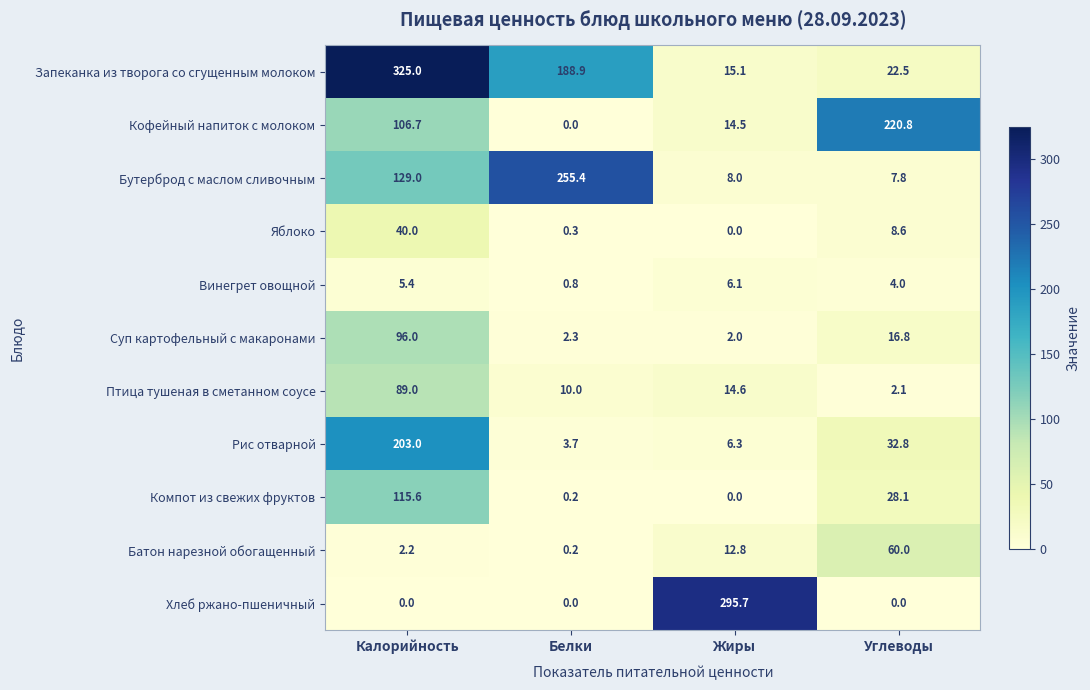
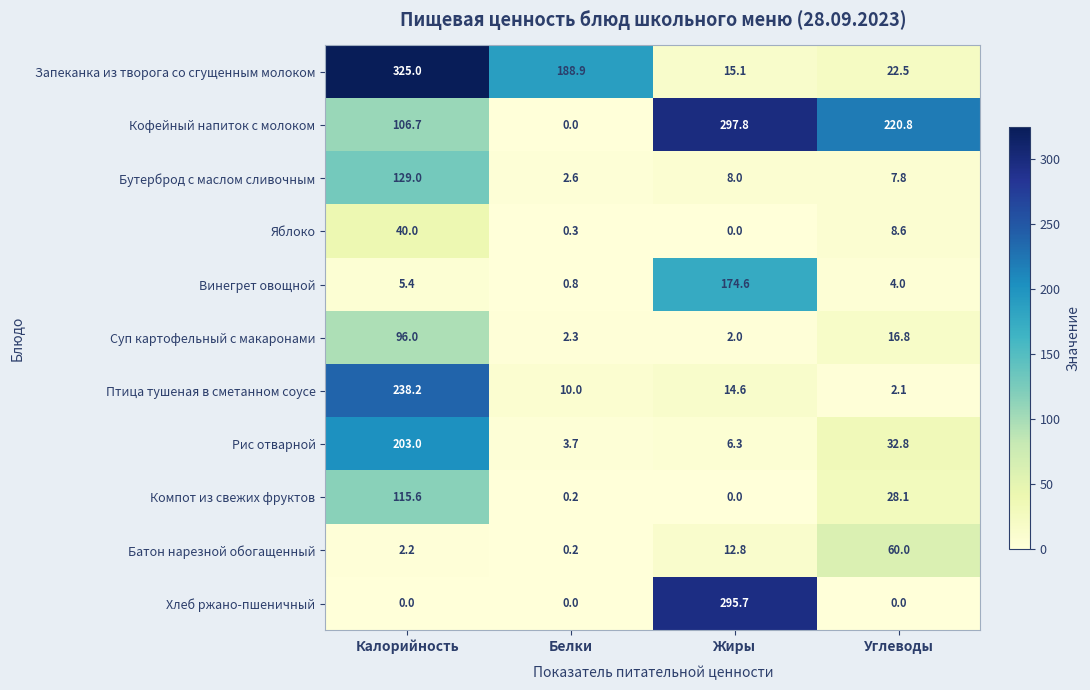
  {
    "Запеканка из творога со сгущенным молоком": {
      "Калорийность": 325.0,
      "Белки": 188.9,
      "Жиры": 15.1,
      "Углеводы": 22.5
    },
    "Кофейный напиток с молоком": {
      "Калорийность": 106.7,
      "Белки": 0.0,
-     "Жиры": 14.5,
+     "Жиры": 297.8,
      "Углеводы": 220.8
    },
    "Бутерброд с маслом сливочным": {
      "Калорийность": 129.0,
-     "Белки": 255.4,
+     "Белки": 2.6,
      "Жиры": 8.0,
      "Углеводы": 7.8
    },
    "Яблоко": {
      "Калорийность": 40.0,
      "Белки": 0.3,
      "Жиры": 0.0,
      "Углеводы": 8.6
    },
    "Винегрет овощной": {
      "Калорийность": 5.4,
      "Белки": 0.8,
-     "Жиры": 6.1,
+     "Жиры": 174.6,
      "Углеводы": 4.0
    },
    "Суп картофельный с макаронами": {
      "Калорийность": 96.0,
      "Белки": 2.3,
      "Жиры": 2.0,
      "Углеводы": 16.8
    },
    "Птица тушеная в сметанном соусе": {
-     "Калорийность": 89.0,
+     "Калорийность": 238.2,
      "Белки": 10.0,
      "Жиры": 14.6,
      "Углеводы": 2.1
    },
    "Рис отварной": {
      "Калорийность": 203.0,
      "Белки": 3.7,
      "Жиры": 6.3,
      "Углеводы": 32.8
    },
    "Компот из свежих фруктов": {
      "Калорийность": 115.6,
      "Белки": 0.2,
      "Жиры": 0.0,
      "Углеводы": 28.1
    },
    "Батон нарезной обогащенный": {
      "Калорийность": 2.2,
      "Белки": 0.2,
      "Жиры": 12.8,
      "Углеводы": 60.0
    },
    "Хлеб ржано-пшеничный": {
      "Калорийность": 0.0,
      "Белки": 0.0,
      "Жиры": 295.7,
      "Углеводы": 0.0
    }
  }
